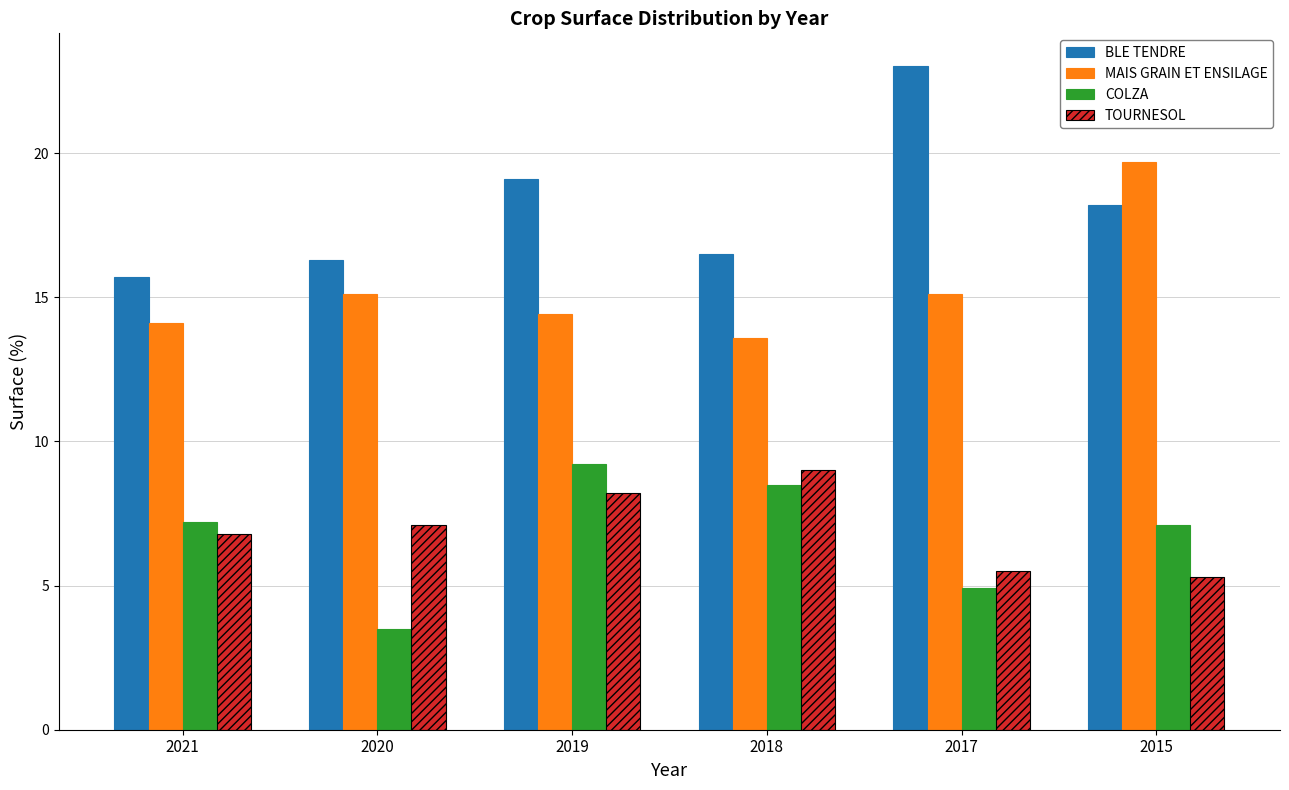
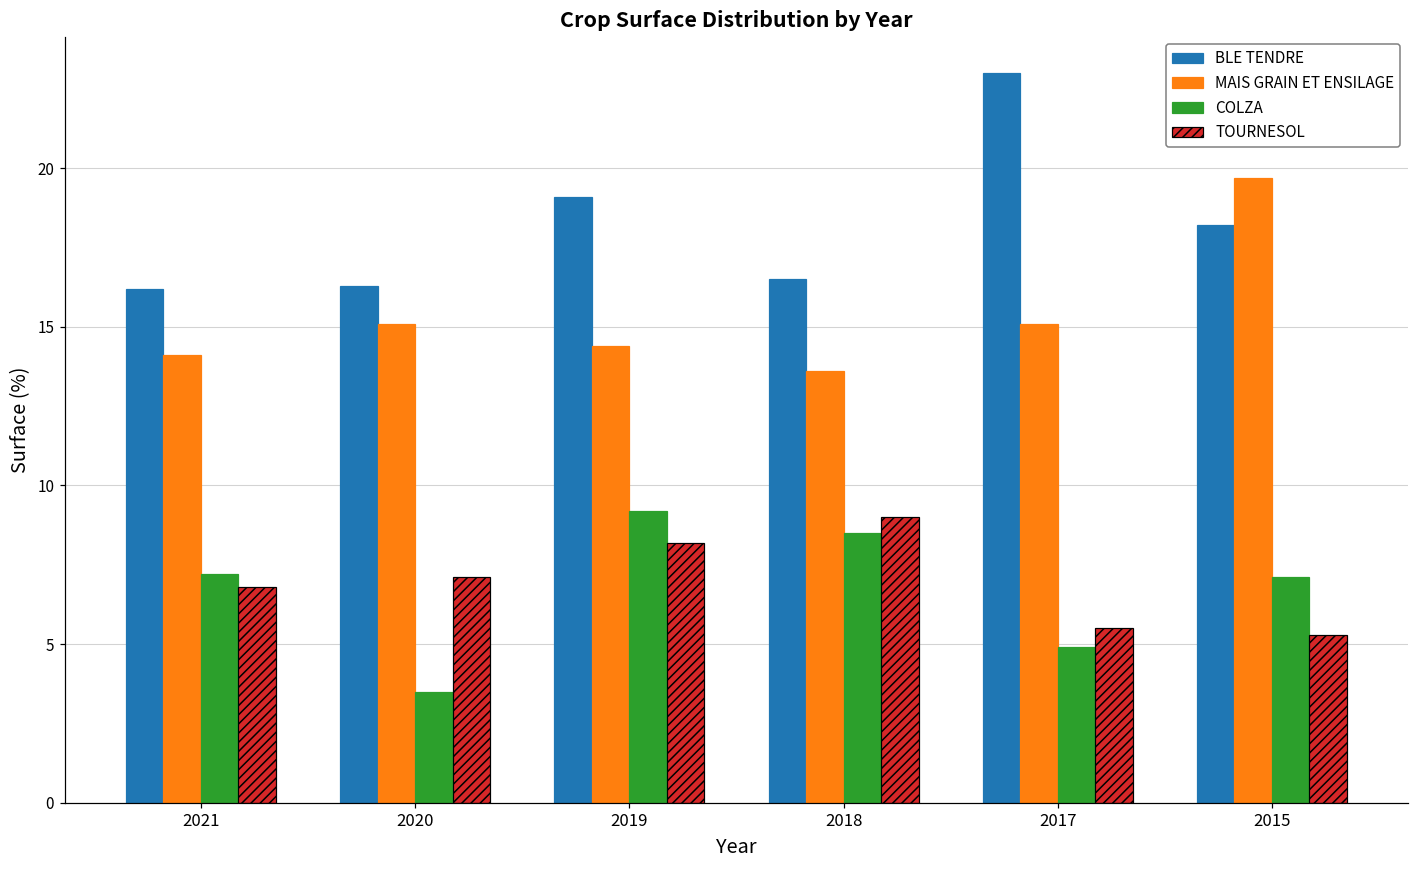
  {
    "BLE TENDRE": {
-     "2021": 15.7,
+     "2021": 16.2,
      "2020": 16.3,
      "2019": 19.1,
      "2018": 16.5,
      "2017": 23.0,
      "2015": 18.2
    },
    "MAIS GRAIN ET ENSILAGE": {
      "2021": 14.1,
      "2020": 15.1,
      "2019": 14.4,
      "2018": 13.6,
      "2017": 15.1,
      "2015": 19.7
    },
    "COLZA": {
      "2021": 7.2,
      "2020": 3.5,
      "2019": 9.2,
      "2018": 8.5,
      "2017": 4.9,
      "2015": 7.1
    },
    "TOURNESOL": {
      "2021": 6.8,
      "2020": 7.1,
      "2019": 8.2,
      "2018": 9.0,
      "2017": 5.5,
      "2015": 5.3
    }
  }
